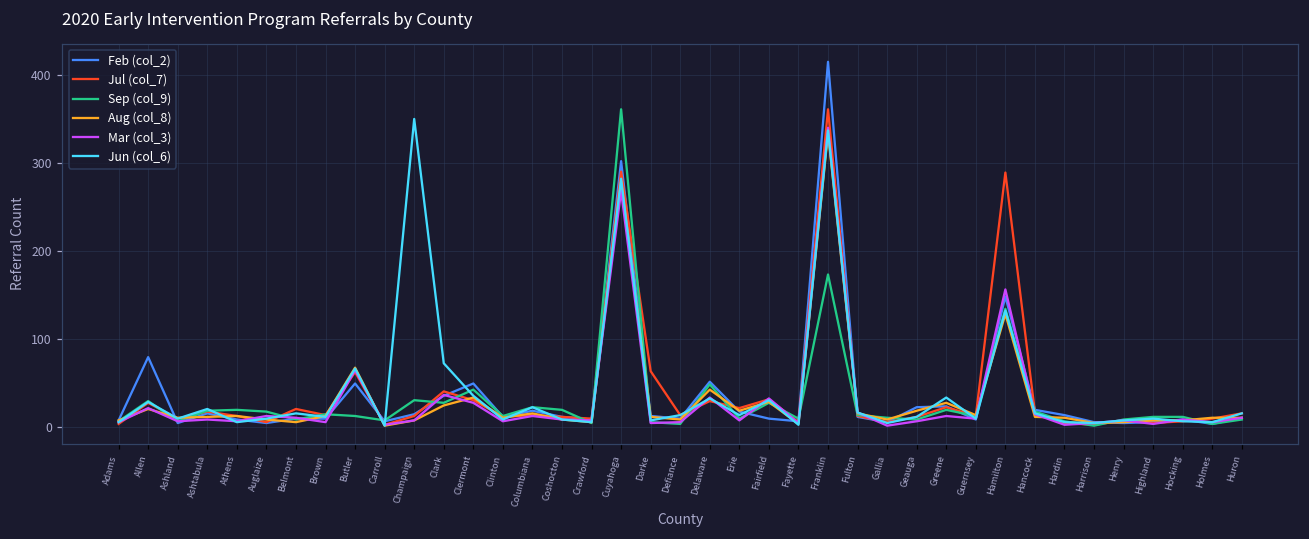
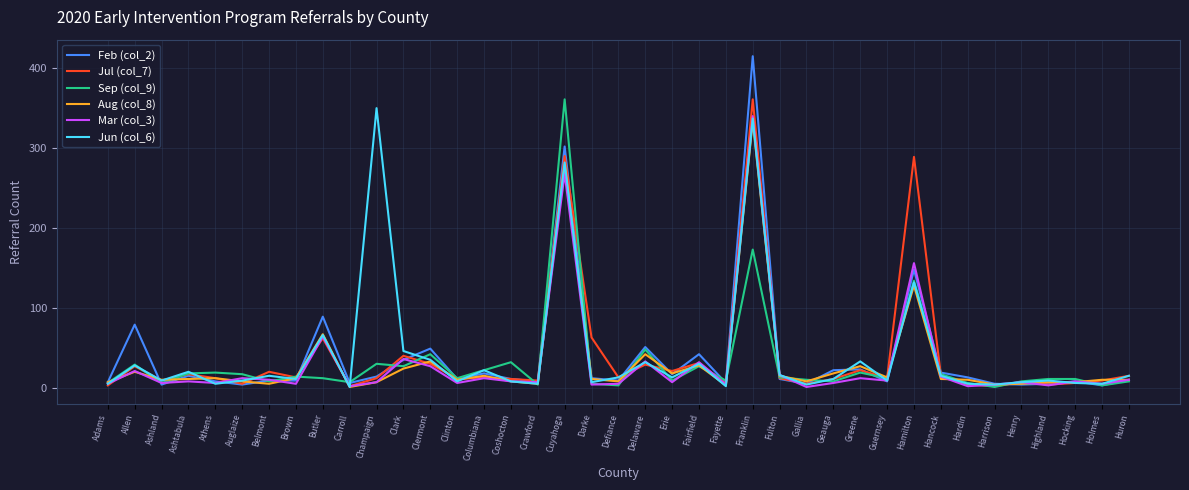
  {
    "Feb (col_2)": {
      "Allen": 80,
-     "Butler": 50,
+     "Butler": 90,
      "Clermont": 50,
      "Cuyahoga": 300,
-     "Fairfield": 10,
+     "Fairfield": 40,
      "Franklin": 420,
      "Geauga": 20,
      "Hamilton": 150
    },
    "Jul (col_7)": {
      "Belmont": 20,
      "Clark": 40,
      "Cuyahoga": 290,
      "Darke": 60,
      "Franklin": 360,
      "Hamilton": 290
    },
    "Sep (col_9)": {
      "Athens": 20,
      "Auglaize": 20,
      "Butler": 10,
      "Champaign": 30,
      "Clermont": 40,
-     "Coshocton": 20,
+     "Coshocton": 30,
      "Cuyahoga": 360,
      "Franklin": 170
    },
    "Aug (col_8)": {
      "Delaware": 40,
      "Geauga": 20,
      "Greene": 30,
      "Hamilton": 130
    },
    "Mar (col_3)": {
      "Brown": 10,
      "Cuyahoga": 270,
      "Greene": 10,
      "Hamilton": 160
    },
    "Jun (col_6)": {
      "Belmont": 20,
      "Champaign": 350,
-     "Clark": 70,
+     "Clark": 50,
      "Erie": 10,
      "Greene": 30
    }
  }
